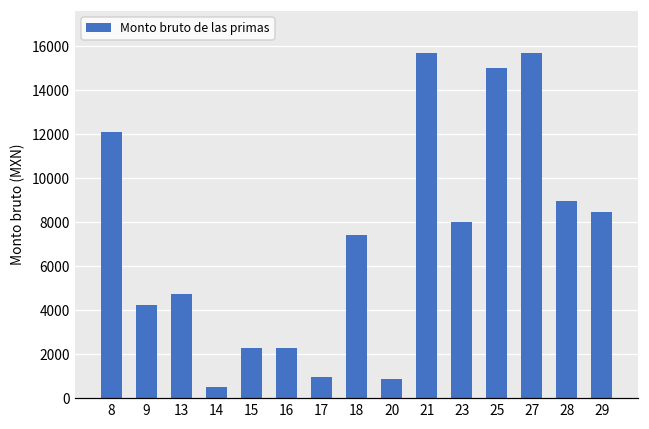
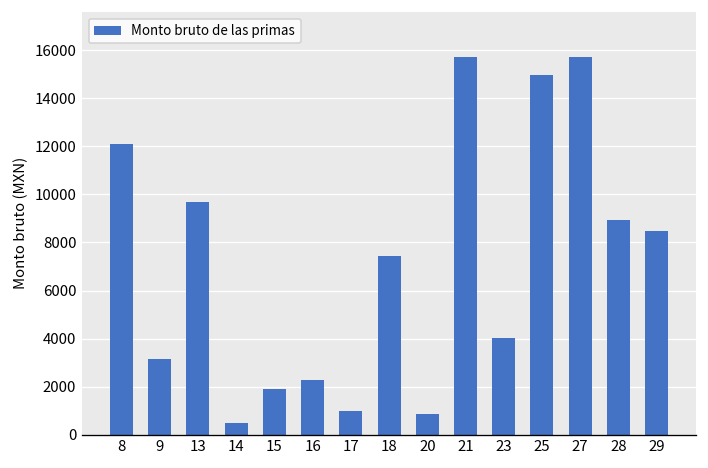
  {
    "8": 12100,
-   "9": 4200,
-   "13": 4700,
+   "9": 3200,
+   "13": 9700,
    "14": 500,
-   "15": 2300,
+   "15": 1900,
    "16": 2300,
    "17": 1000,
    "18": 7400,
    "20": 900,
    "21": 15700,
-   "23": 8000,
+   "23": 4000,
    "25": 15000,
    "27": 15700,
    "28": 9000,
    "29": 8500
  }
